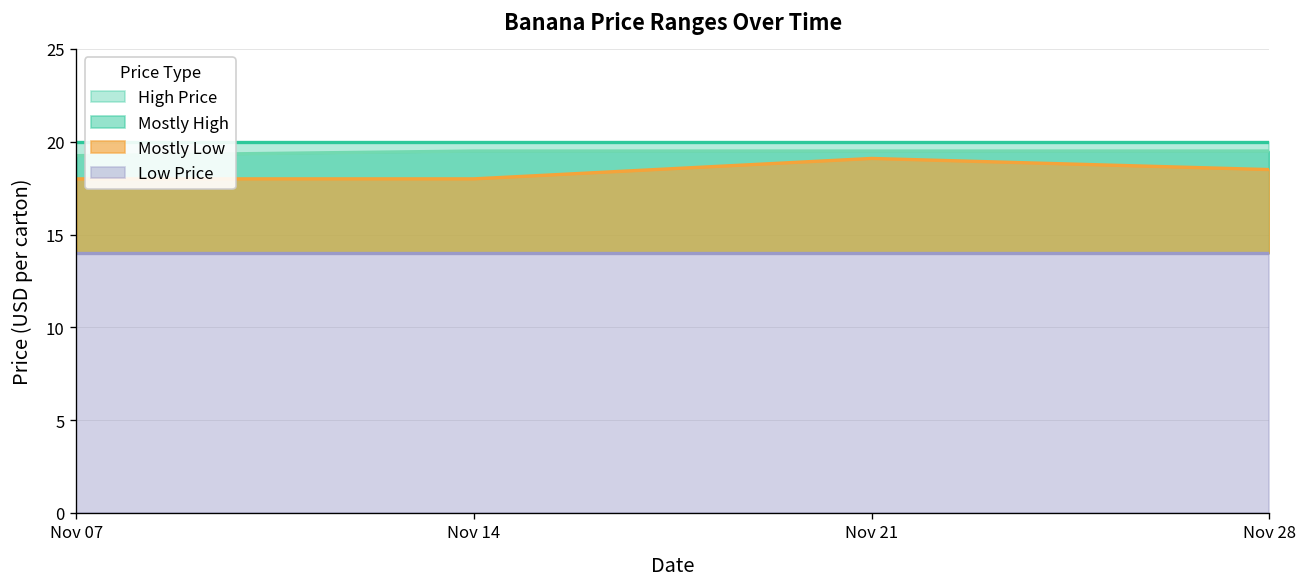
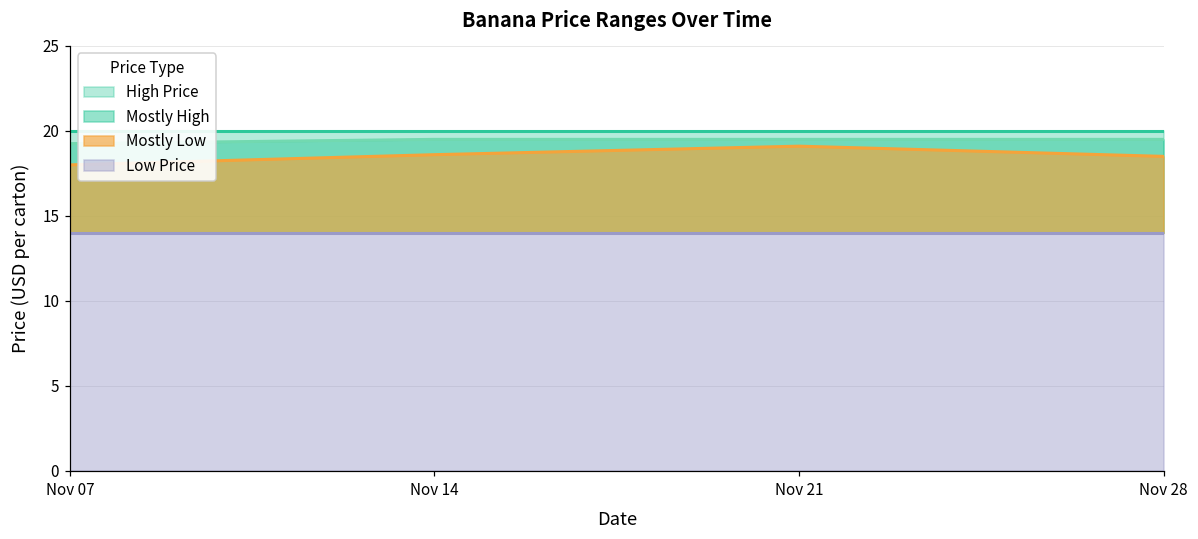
  {
    "Mostly Low": {
      "Nov 07": 18.0,
-     "Nov 14": 18.0,
+     "Nov 14": 18.6,
      "Nov 21": 19.1,
      "Nov 28": 18.5
    }
  }
